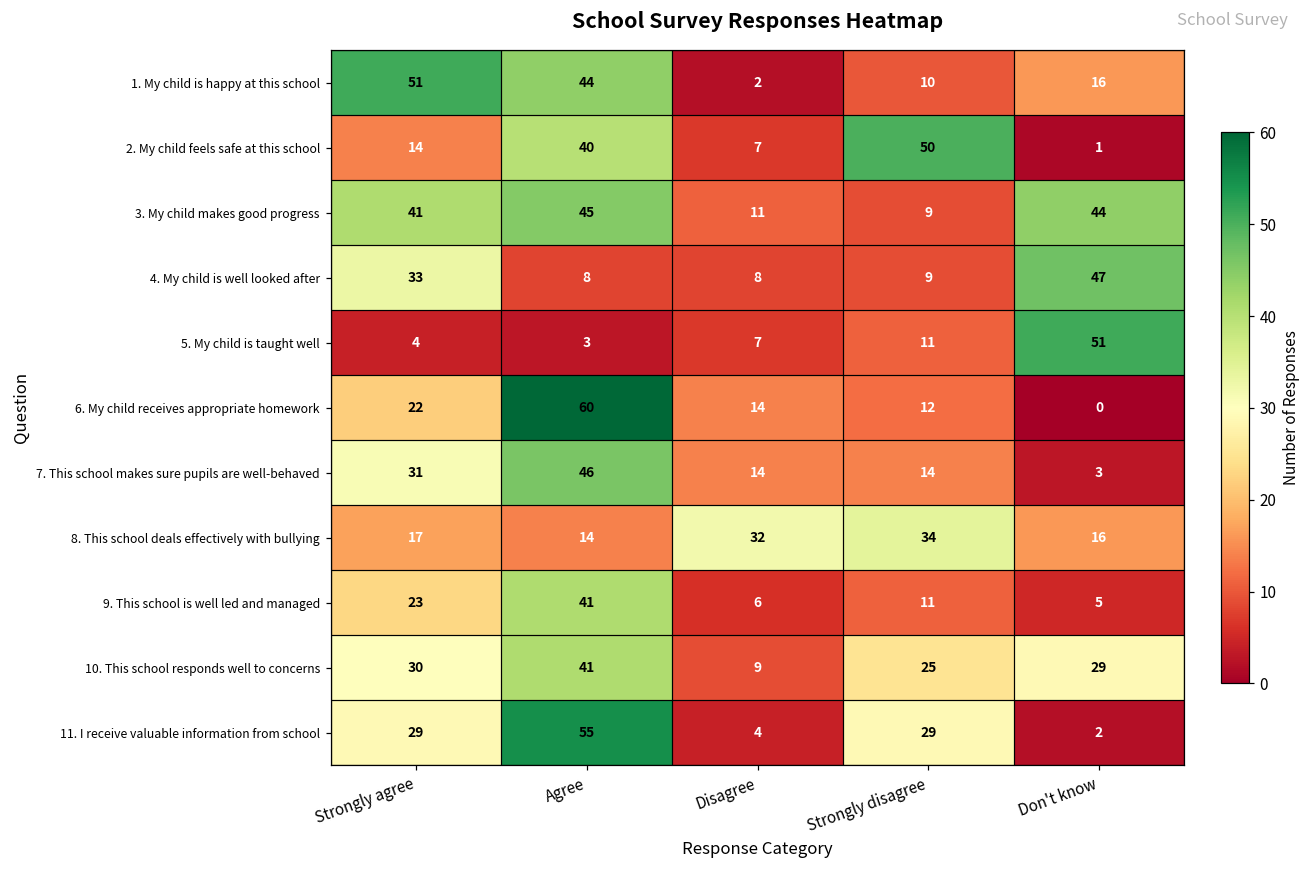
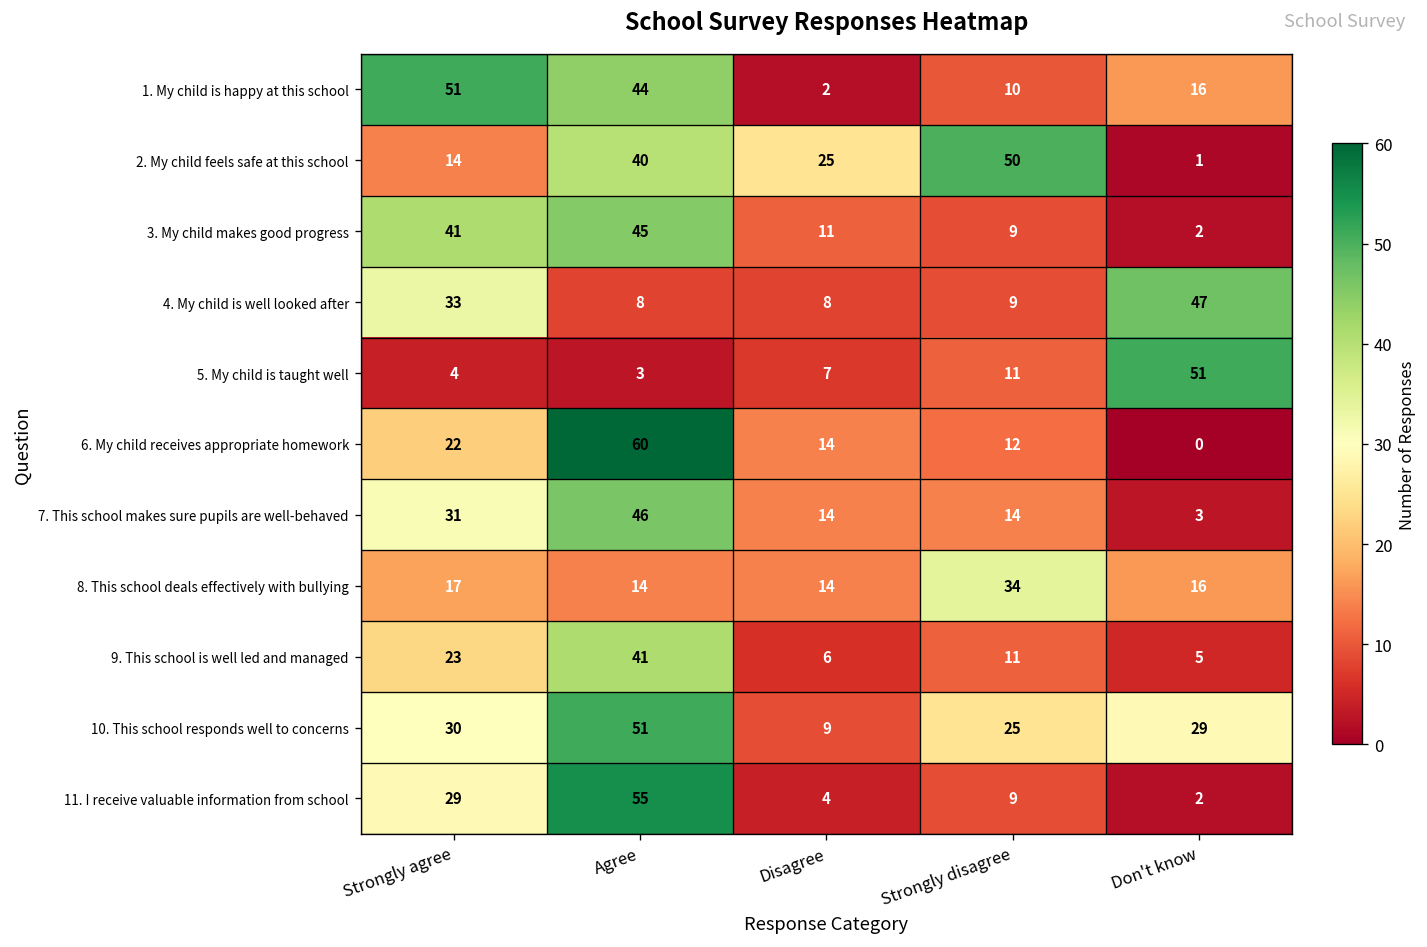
  {
    "1. My child is happy at this school": {
      "Strongly agree": 51,
      "Agree": 44,
      "Disagree": 2,
      "Strongly disagree": 10,
      "Don't know": 16
    },
    "2. My child feels safe at this school": {
      "Strongly agree": 14,
      "Agree": 40,
-     "Disagree": 7,
+     "Disagree": 25,
      "Strongly disagree": 50,
      "Don't know": 1
    },
    "3. My child makes good progress": {
      "Strongly agree": 41,
      "Agree": 45,
      "Disagree": 11,
      "Strongly disagree": 9,
-     "Don't know": 44
+     "Don't know": 2
    },
    "4. My child is well looked after": {
      "Strongly agree": 33,
      "Agree": 8,
      "Disagree": 8,
      "Strongly disagree": 9,
      "Don't know": 47
    },
    "5. My child is taught well": {
      "Strongly agree": 4,
      "Agree": 3,
      "Disagree": 7,
      "Strongly disagree": 11,
      "Don't know": 51
    },
    "6. My child receives appropriate homework": {
      "Strongly agree": 22,
      "Agree": 60,
      "Disagree": 14,
      "Strongly disagree": 12,
      "Don't know": 0
    },
    "7. This school makes sure pupils are well-behaved": {
      "Strongly agree": 31,
      "Agree": 46,
      "Disagree": 14,
      "Strongly disagree": 14,
      "Don't know": 3
    },
    "8. This school deals effectively with bullying": {
      "Strongly agree": 17,
      "Agree": 14,
-     "Disagree": 32,
+     "Disagree": 14,
      "Strongly disagree": 34,
      "Don't know": 16
    },
    "9. This school is well led and managed": {
      "Strongly agree": 23,
      "Agree": 41,
      "Disagree": 6,
      "Strongly disagree": 11,
      "Don't know": 5
    },
    "10. This school responds well to concerns": {
      "Strongly agree": 30,
-     "Agree": 41,
+     "Agree": 51,
      "Disagree": 9,
      "Strongly disagree": 25,
      "Don't know": 29
    },
    "11. I receive valuable information from school": {
      "Strongly agree": 29,
      "Agree": 55,
      "Disagree": 4,
-     "Strongly disagree": 29,
+     "Strongly disagree": 9,
      "Don't know": 2
    }
  }
